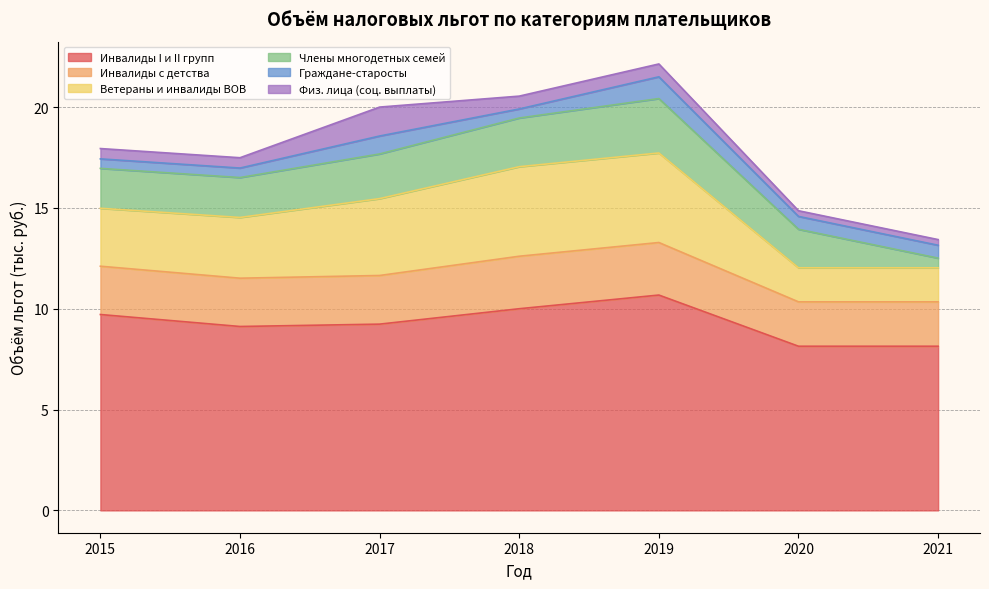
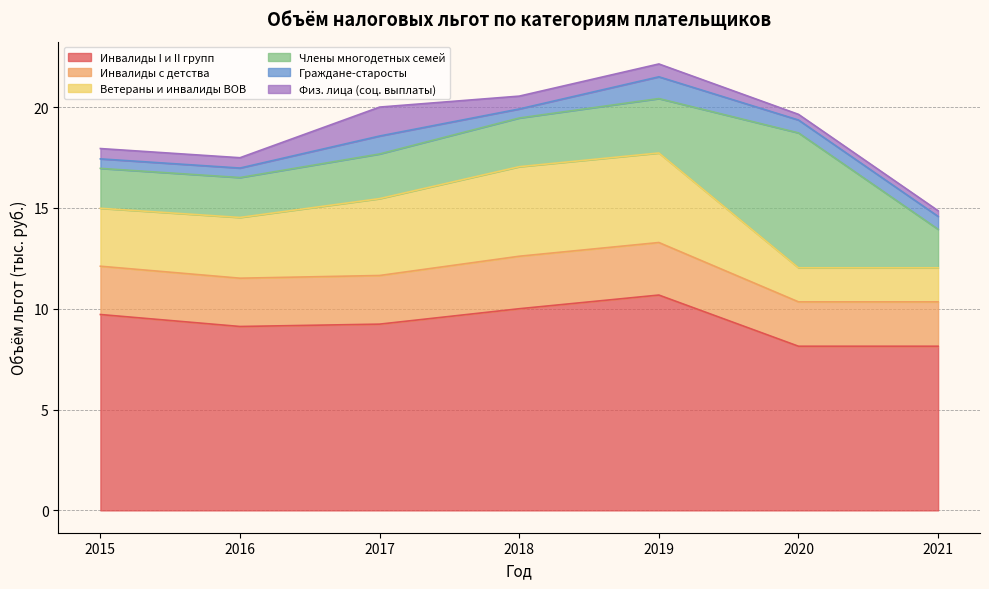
  {
    "Инвалиды I и II групп": {
      "2015": 9.7,
      "2016": 9.1,
      "2017": 9.2,
      "2018": 10.0,
      "2019": 10.7,
      "2020": 8.1,
      "2021": 8.1
    },
    "Члены многодетных семей": {
      "2015": 2.0,
      "2016": 2.0,
      "2017": 2.2,
      "2018": 2.4,
      "2019": 2.7,
-     "2020": 1.9,
-     "2021": 0.5
+     "2020": 6.7,
+     "2021": 1.9
    },
    "Граждане-старосты": {
      "2015": 0.5,
      "2016": 0.5,
      "2017": 0.9,
      "2018": 0.4,
      "2019": 1.1,
      "2020": 0.6,
      "2021": 0.6
    },
    "Физ. лица (соц. выплаты)": {
      "2015": 0.5,
      "2016": 0.5,
      "2017": 1.4,
      "2018": 0.6,
      "2019": 0.6,
      "2020": 0.3,
      "2021": 0.3
    }
  }
